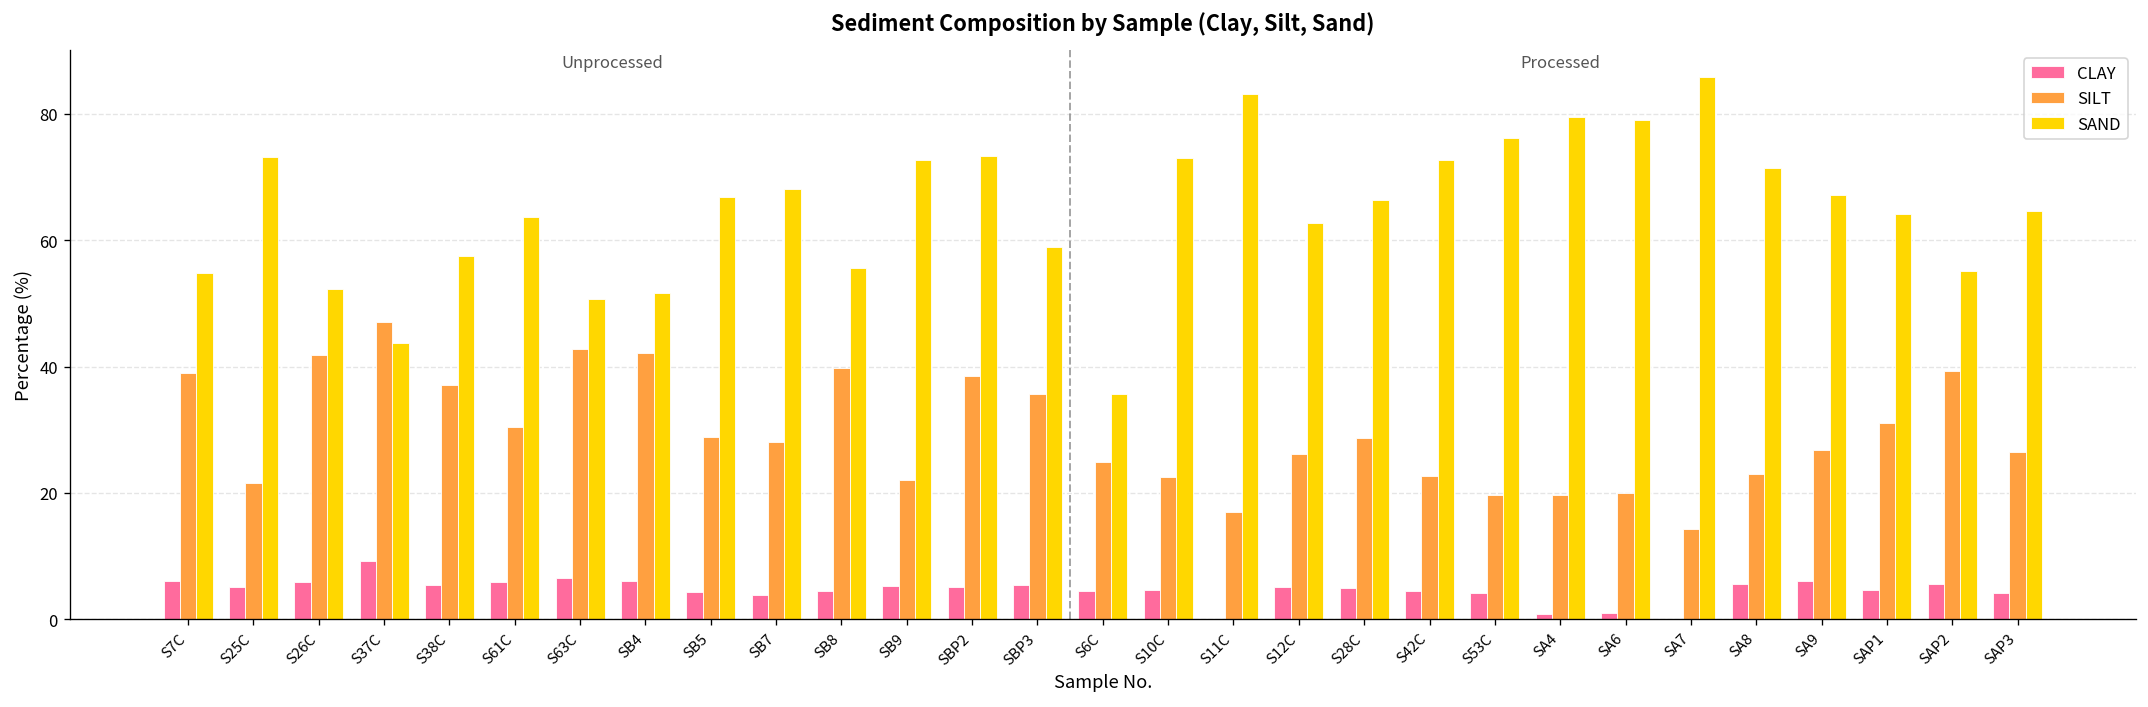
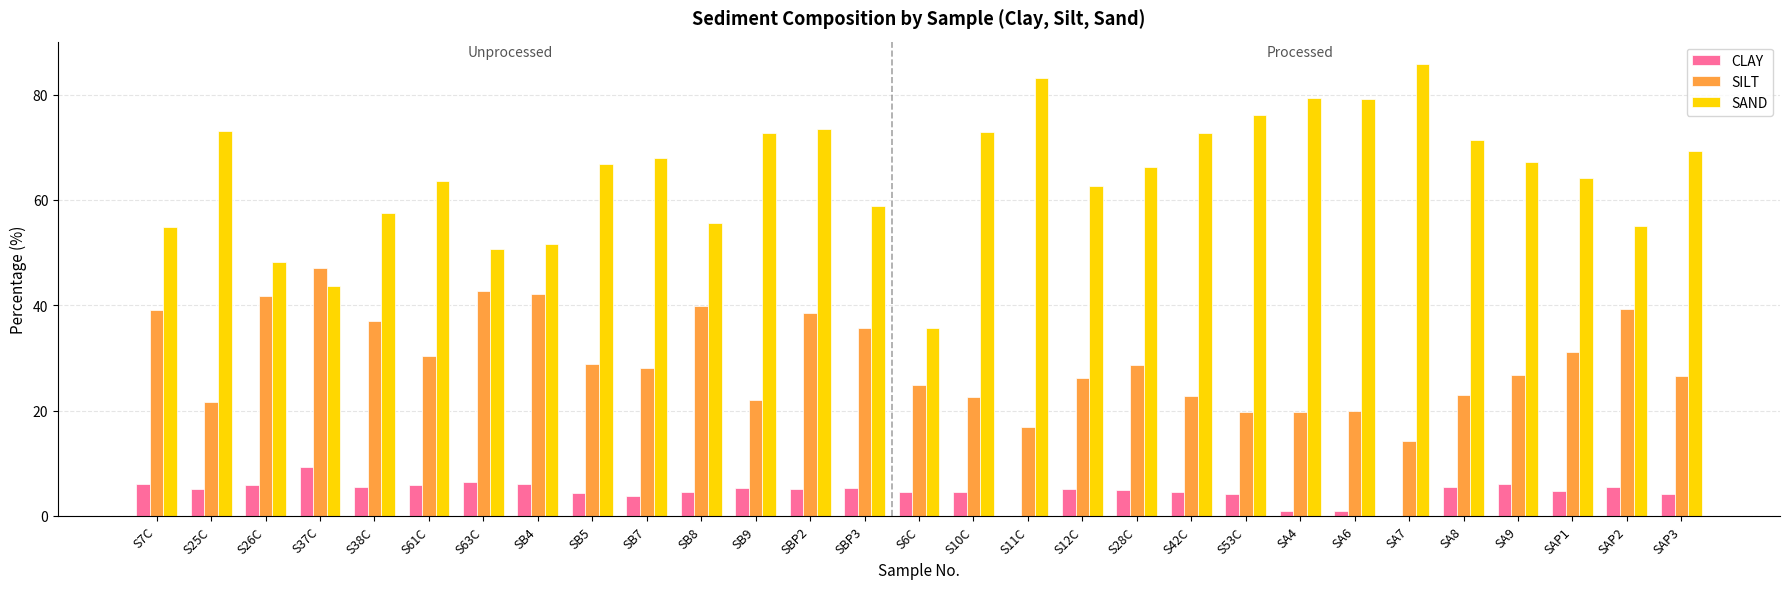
  {
    "CLAY": {
      "S7C": 6,
      "S25C": 5,
      "S26C": 6,
      "S37C": 9,
      "S38C": 6,
      "S61C": 6,
      "S63C": 7,
      "SB4": 6,
      "SB5": 4,
      "SB7": 4,
      "SB8": 5,
      "SB9": 5,
      "SBP2": 5,
      "SBP3": 5,
      "S6C": 5,
      "S10C": 5,
      "S11C": 0,
      "S12C": 5,
      "S28C": 5,
      "S42C": 5,
      "S53C": 4,
      "SA4": 1,
      "SA6": 1,
      "SA7": 0,
      "SA8": 6,
      "SA9": 6,
      "SAP1": 5,
      "SAP2": 6,
      "SAP3": 4
    },
    "SILT": {
      "S7C": 39,
      "S25C": 22,
      "S26C": 42,
      "S37C": 47,
      "S38C": 37,
      "S61C": 30,
      "S63C": 43,
      "SB4": 42,
      "SB5": 29,
      "SB7": 28,
      "SB8": 40,
      "SB9": 22,
      "SBP2": 38,
      "SBP3": 36,
      "S6C": 25,
      "S10C": 23,
      "S11C": 17,
      "S12C": 26,
      "S28C": 29,
      "S42C": 23,
      "S53C": 20,
      "SA4": 20,
      "SA6": 20,
      "SA7": 14,
      "SA8": 23,
      "SA9": 27,
      "SAP1": 31,
      "SAP2": 39,
      "SAP3": 27
    },
    "SAND": {
      "S7C": 55,
      "S25C": 73,
-     "S26C": 52,
+     "S26C": 48,
      "S37C": 44,
      "S38C": 57,
      "S61C": 64,
      "S63C": 51,
      "SB4": 52,
      "SB5": 67,
      "SB7": 68,
      "SB8": 56,
      "SB9": 73,
      "SBP2": 73,
      "SBP3": 59,
      "S6C": 36,
      "S10C": 73,
      "S11C": 83,
      "S12C": 63,
      "S28C": 66,
      "S42C": 73,
      "S53C": 76,
      "SA4": 79,
      "SA6": 79,
      "SA7": 86,
      "SA8": 71,
      "SA9": 67,
      "SAP1": 64,
      "SAP2": 55,
-     "SAP3": 65
+     "SAP3": 69
    }
  }
